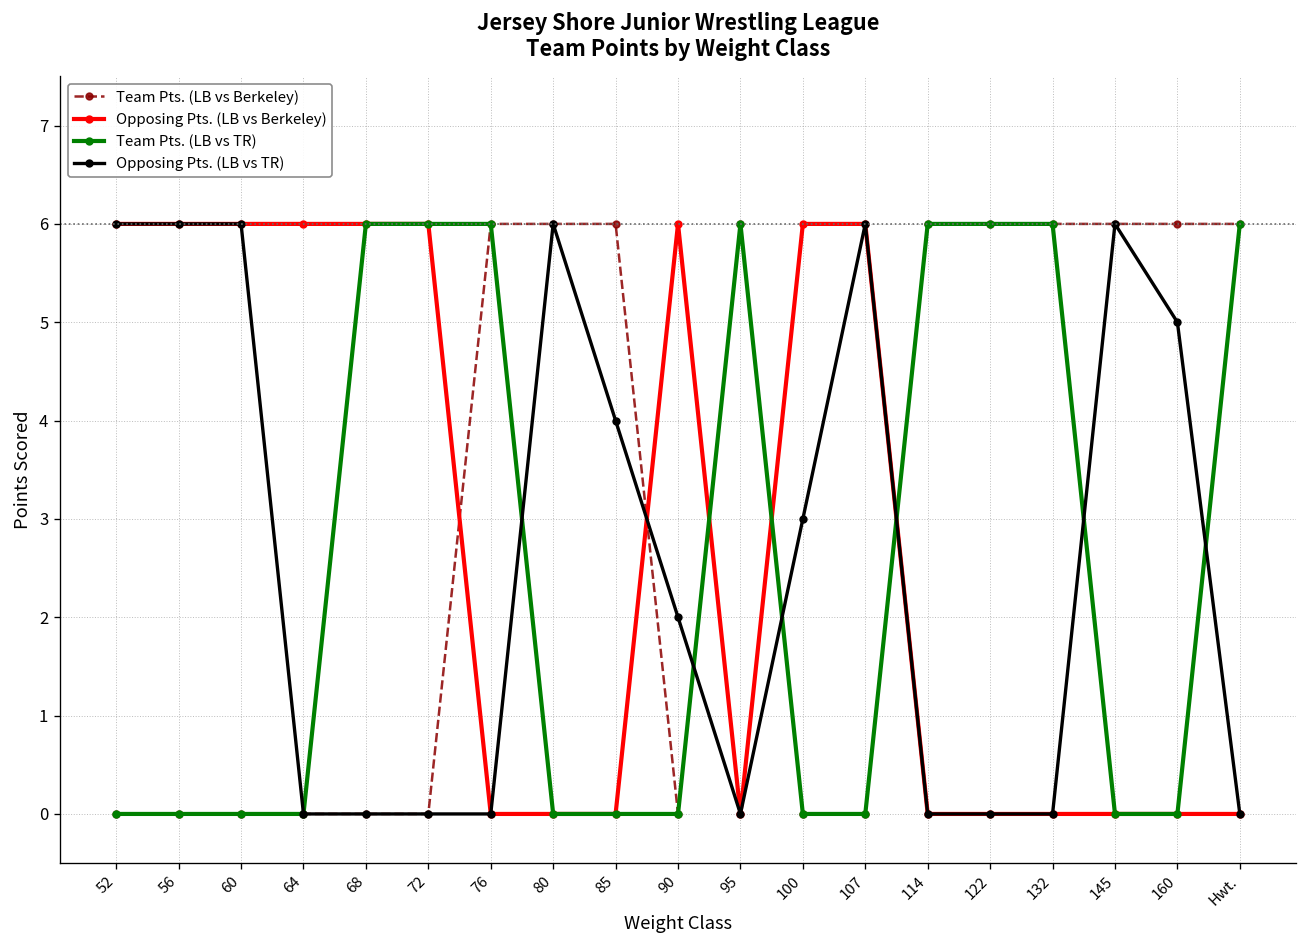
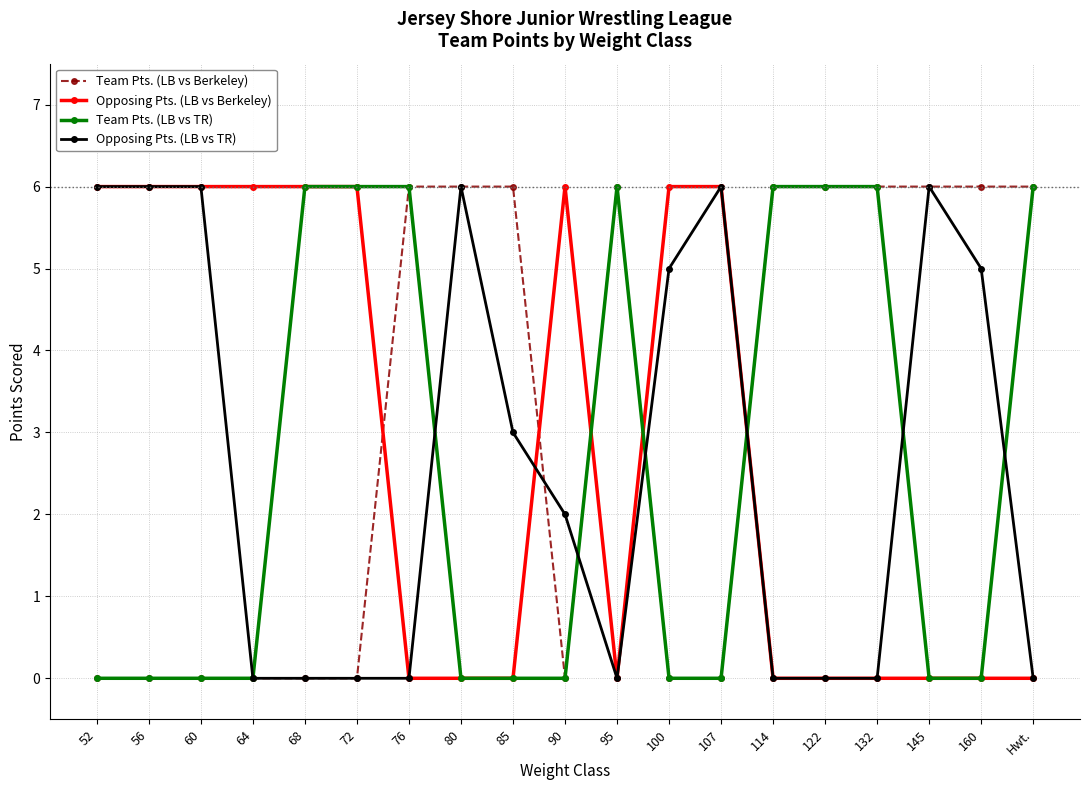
  {
    "Team Pts. (LB vs Berkeley)": {
      "85": 6,
      "160": 6
    },
    "Opposing Pts. (LB vs Berkeley)": {
      "64": 6,
      "90": 6,
      "100": 6
    },
    "Opposing Pts. (LB vs TR)": {
-     "85": 4,
+     "85": 3,
      "90": 2,
-     "100": 3,
+     "100": 5,
      "160": 5
    }
  }
